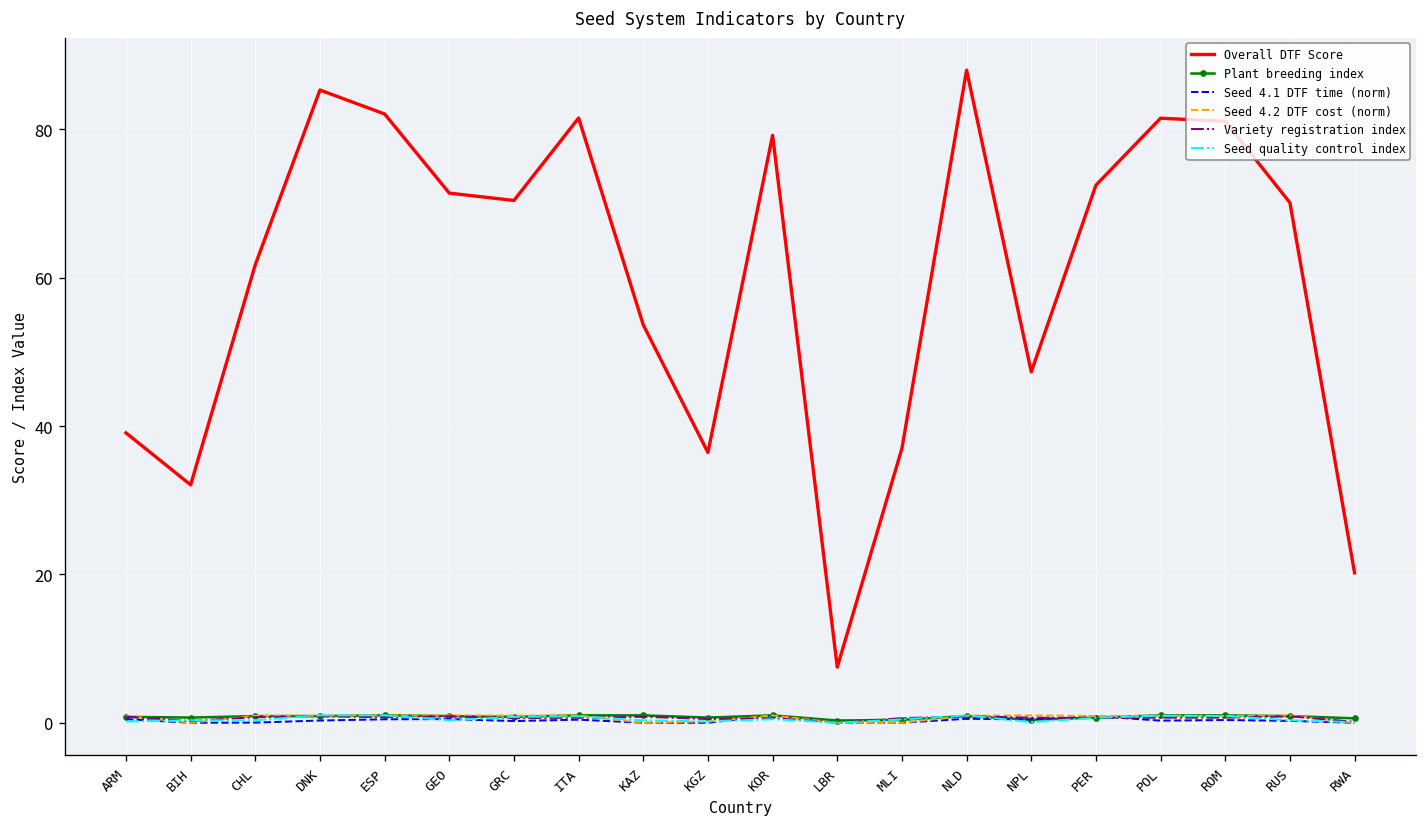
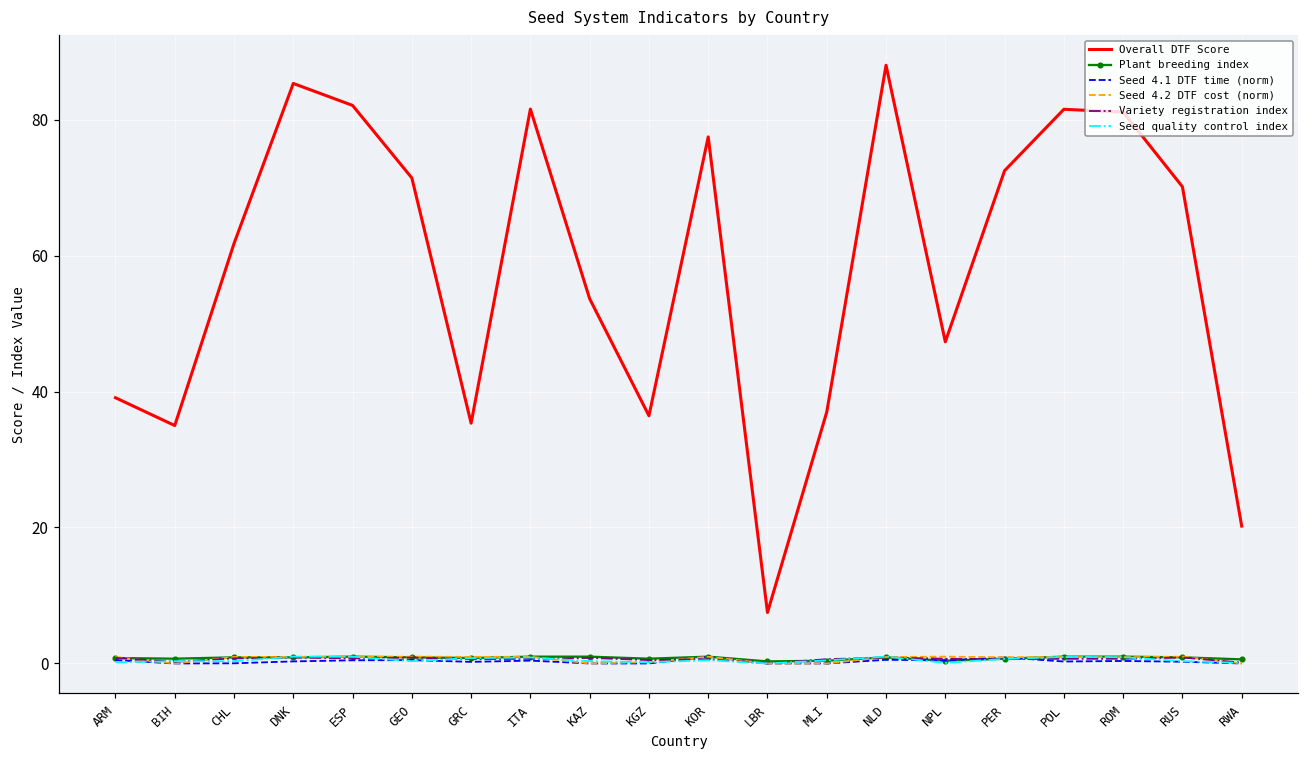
  {
    "Overall DTF Score": {
      "ARM": 39,
-     "BIH": 32,
+     "BIH": 35,
      "CHL": 62,
      "DNK": 85,
      "ESP": 82,
      "GEO": 71,
-     "GRC": 70,
+     "GRC": 35,
      "ITA": 82,
      "KAZ": 54,
      "KGZ": 36,
-     "KOR": 79,
+     "KOR": 77,
      "LBR": 8,
      "MLI": 37,
      "NLD": 88,
      "NPL": 47,
      "PER": 72,
      "POL": 82,
      "RUS": 70,
      "RWA": 20
    },
    "Plant breeding index": {
      "RWA": 1
    },
    "Seed 4.1 DTF time (norm)": {
      "DNK": 0
    }
  }
